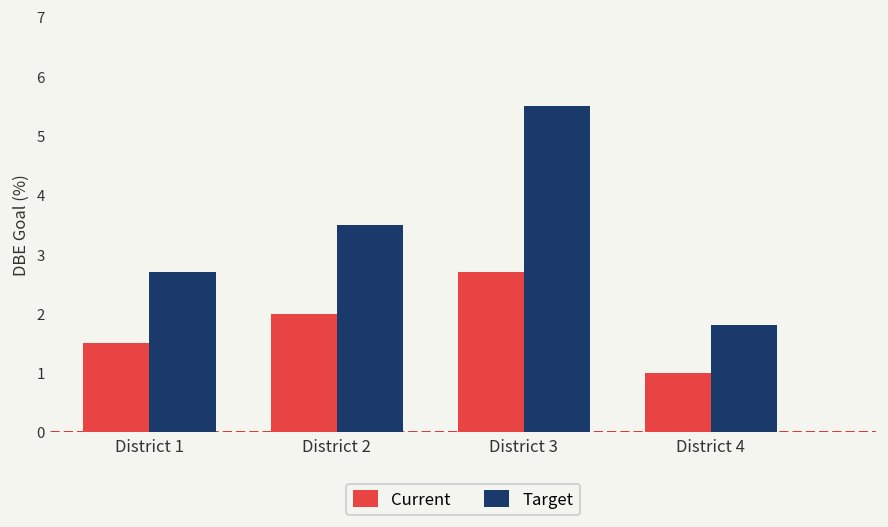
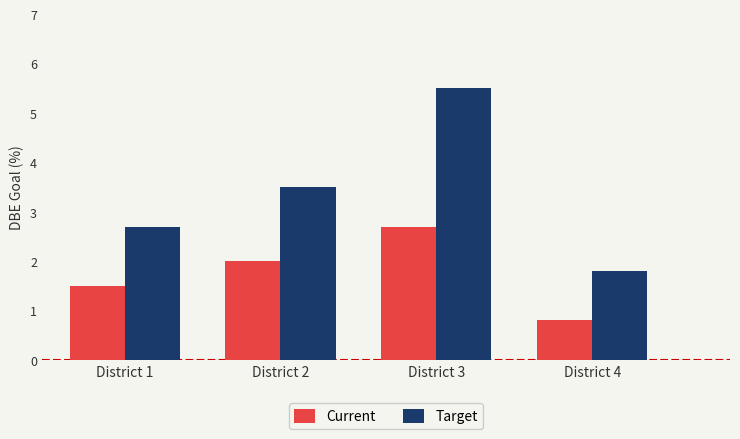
  {
    "Current": {
      "District 1": 1.5,
      "District 2": 2.0,
      "District 3": 2.7,
-     "District 4": 1.0
+     "District 4": 0.8
    },
    "Target": {
      "District 1": 2.7,
      "District 2": 3.5,
      "District 3": 5.5,
      "District 4": 1.8
    }
  }
